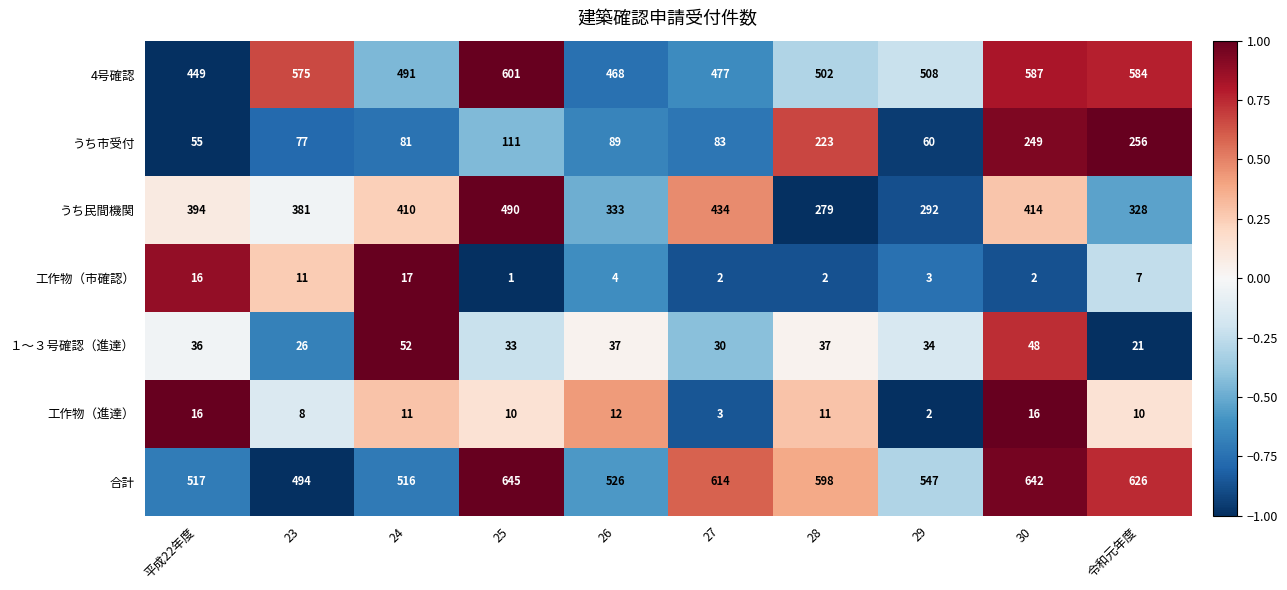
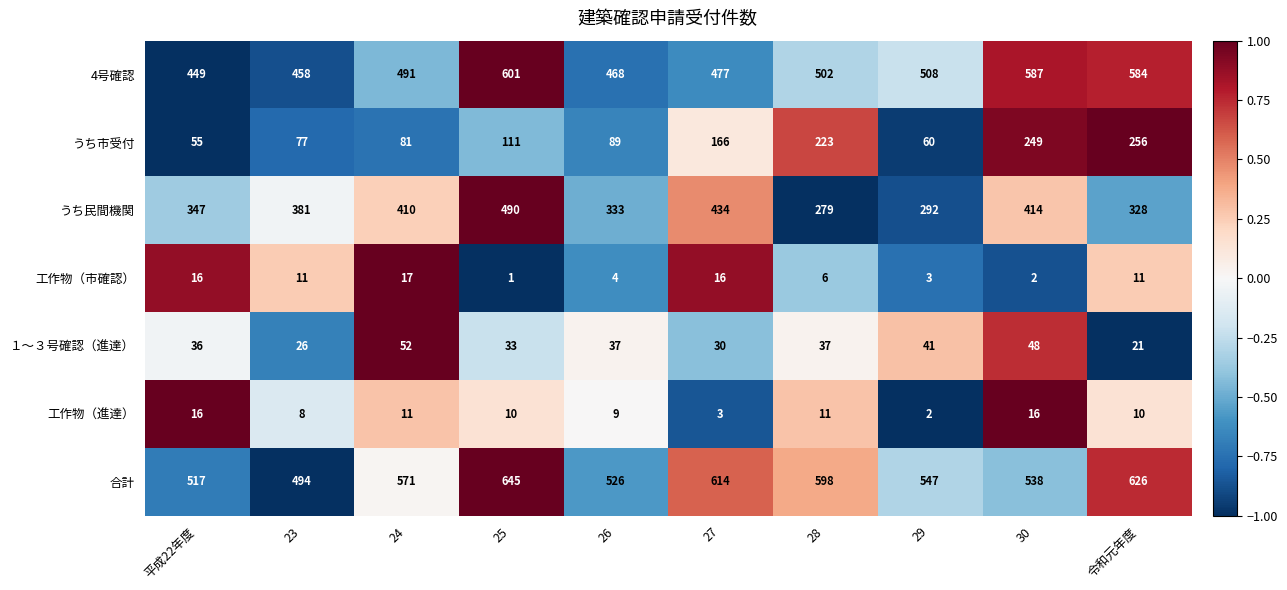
  {
    "4号確認": {
      "平成22年度": 449,
-     "23": 575,
+     "23": 458,
      "24": 491,
      "25": 601,
      "26": 468,
      "27": 477,
      "28": 502,
      "29": 508,
      "30": 587,
      "令和元年度": 584
    },
    "うち市受付": {
      "平成22年度": 55,
      "23": 77,
      "24": 81,
      "25": 111,
      "26": 89,
-     "27": 83,
+     "27": 166,
      "28": 223,
      "29": 60,
      "30": 249,
      "令和元年度": 256
    },
    "うち民間機関": {
-     "平成22年度": 394,
+     "平成22年度": 347,
      "23": 381,
      "24": 410,
      "25": 490,
      "26": 333,
      "27": 434,
      "28": 279,
      "29": 292,
      "30": 414,
      "令和元年度": 328
    },
    "工作物（市確認）": {
      "平成22年度": 16,
      "23": 11,
      "24": 17,
      "25": 1,
      "26": 4,
-     "27": 2,
-     "28": 2,
+     "27": 16,
+     "28": 6,
      "29": 3,
      "30": 2,
-     "令和元年度": 7
+     "令和元年度": 11
    },
    "１～３号確認（進達）": {
      "平成22年度": 36,
      "23": 26,
      "24": 52,
      "25": 33,
      "26": 37,
      "27": 30,
      "28": 37,
-     "29": 34,
+     "29": 41,
      "30": 48,
      "令和元年度": 21
    },
    "工作物（進達）": {
      "平成22年度": 16,
      "23": 8,
      "24": 11,
      "25": 10,
-     "26": 12,
+     "26": 9,
      "27": 3,
      "28": 11,
      "29": 2,
      "30": 16,
      "令和元年度": 10
    },
    "合計": {
      "平成22年度": 517,
      "23": 494,
-     "24": 516,
+     "24": 571,
      "25": 645,
      "26": 526,
      "27": 614,
      "28": 598,
      "29": 547,
-     "30": 642,
+     "30": 538,
      "令和元年度": 626
    }
  }
